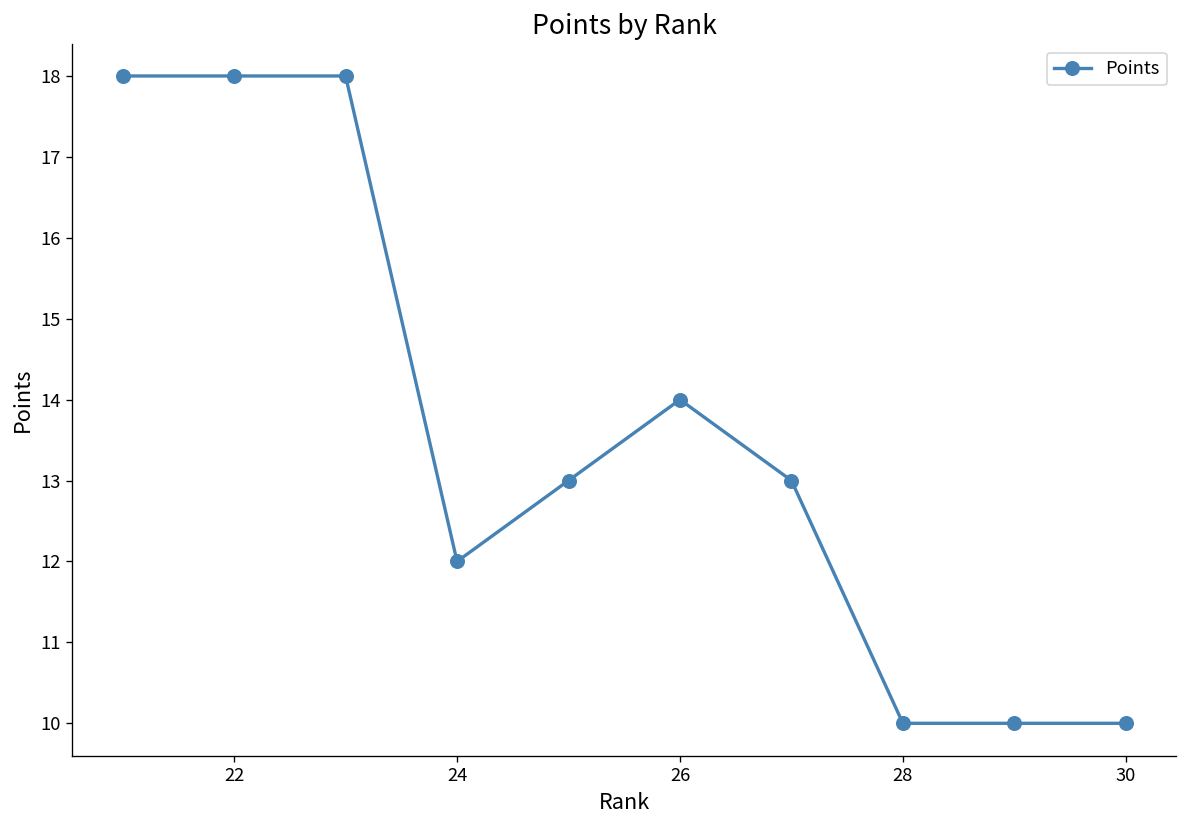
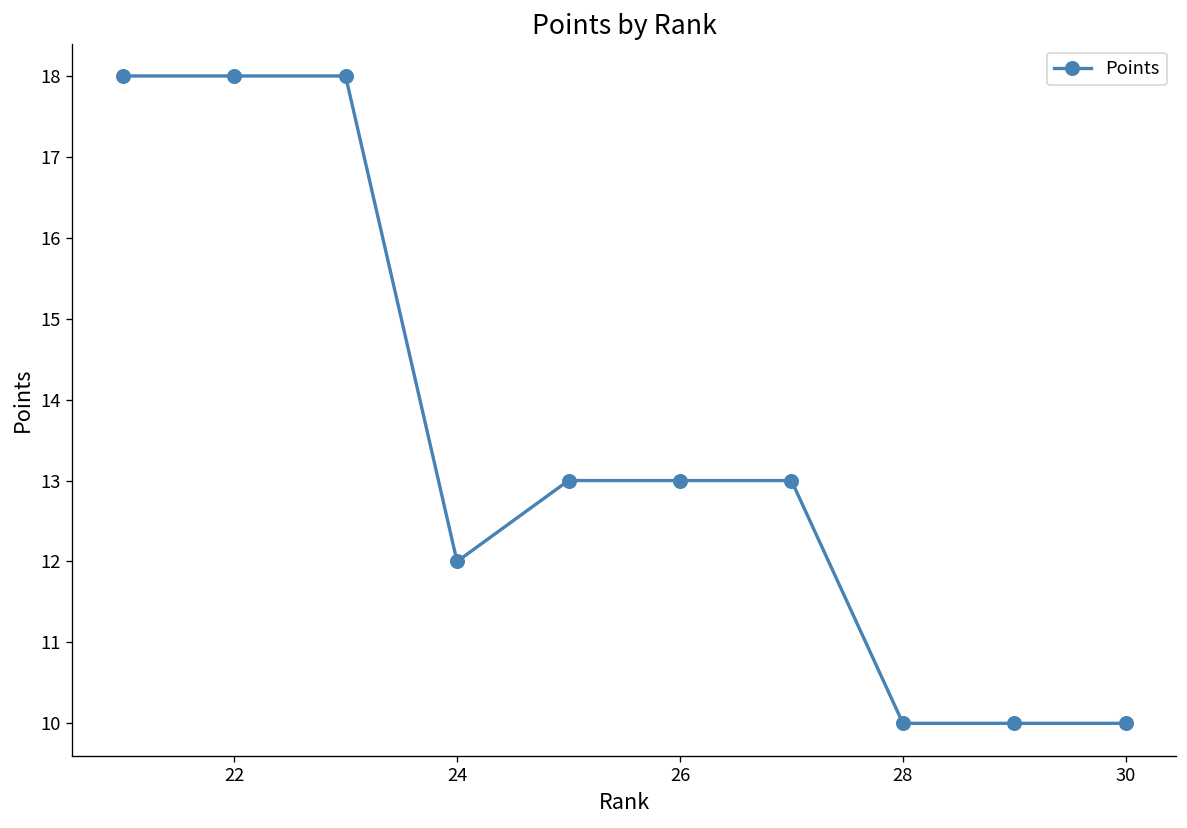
  {
    "22": 18,
    "24": 12,
-   "26": 14,
+   "26": 13,
    "28": 10,
    "30": 10
  }
